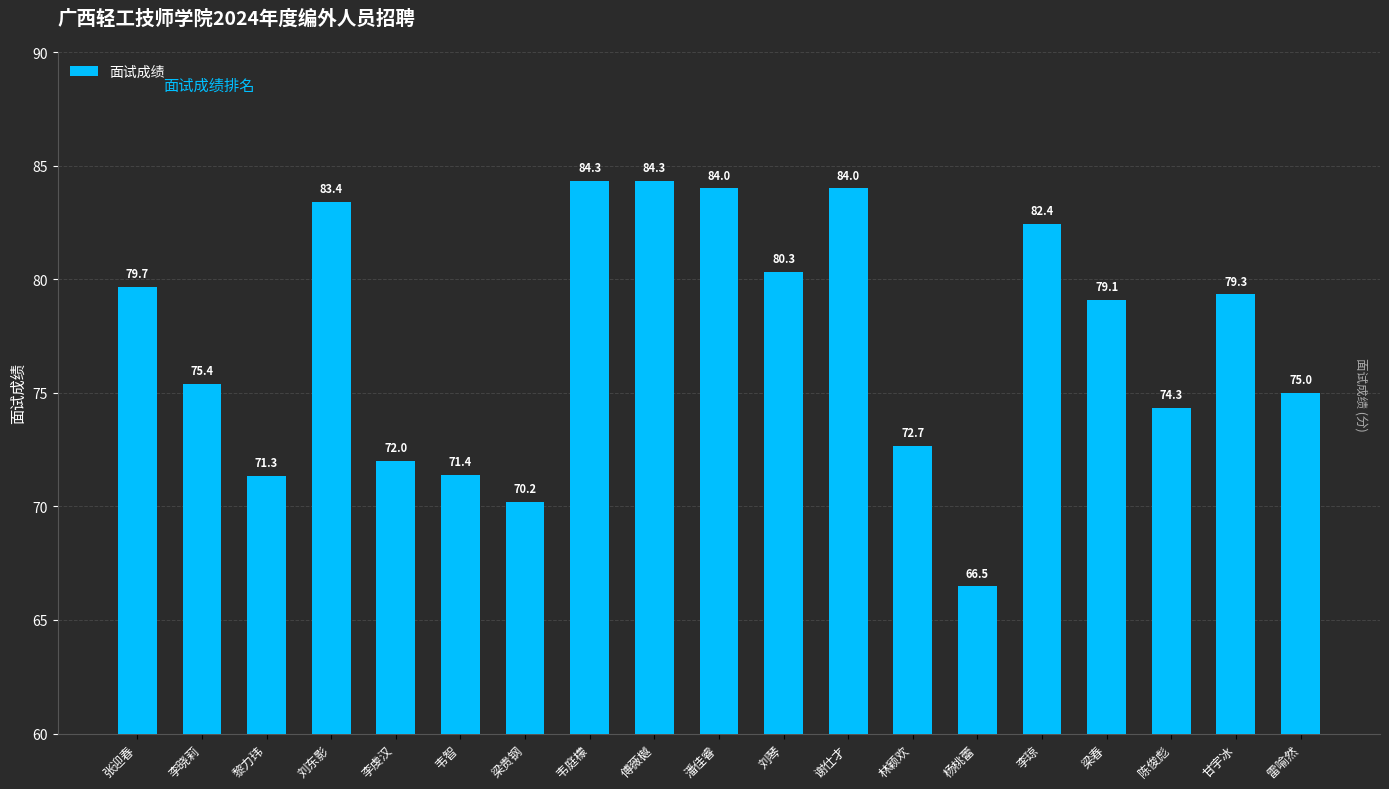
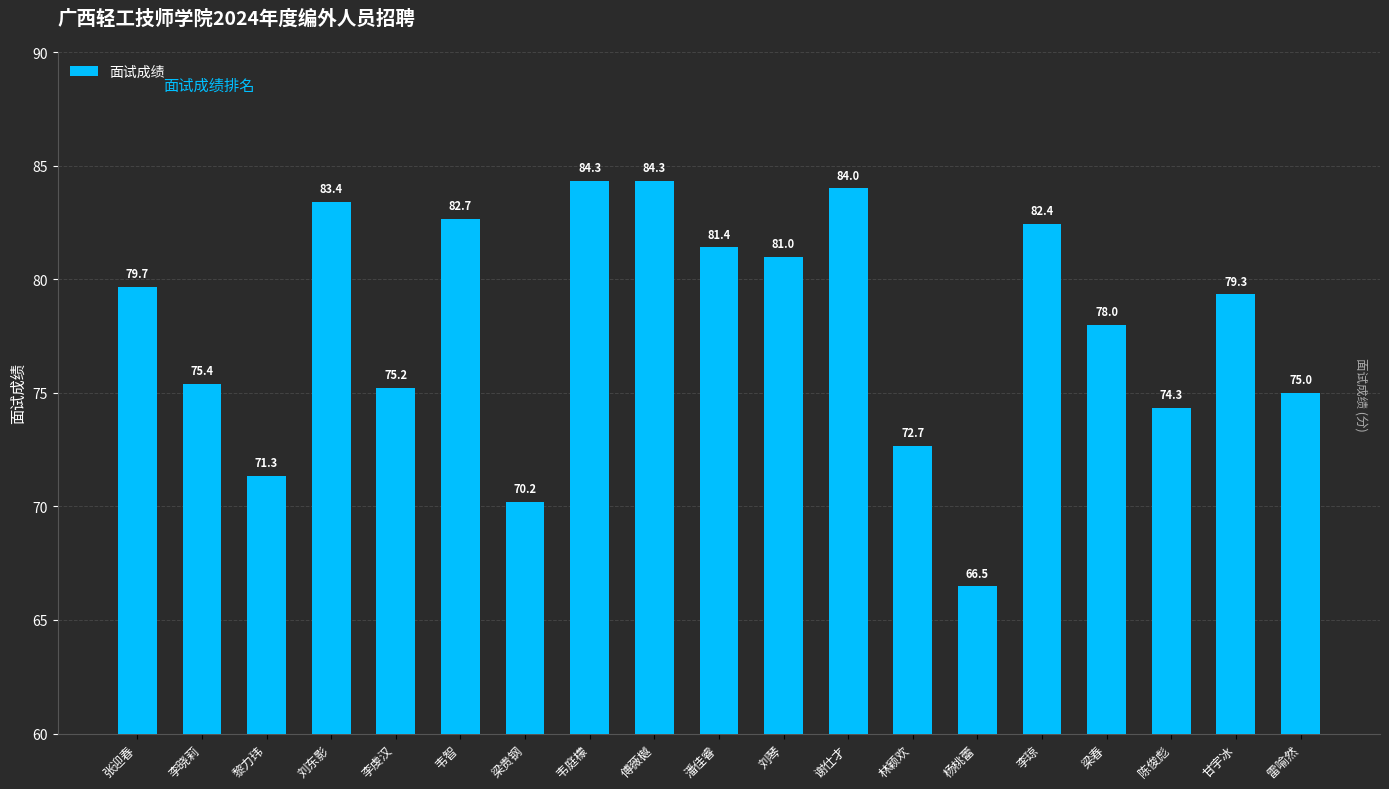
  {
    "张迎春": 79.7,
    "李晓莉": 75.4,
    "黎力玮": 71.3,
    "刘东影": 83.4,
-   "李虔汉": 72.0,
-   "韦智": 71.4,
+   "李虔汉": 75.2,
+   "韦智": 82.7,
    "梁贵钢": 70.2,
    "韦庭檬": 84.3,
    "傅薇樾": 84.3,
-   "潘佳睿": 84.0,
-   "刘琴": 80.3,
+   "潘佳睿": 81.4,
+   "刘琴": 81.0,
    "谢仕才": 84.0,
    "林颖欢": 72.7,
    "杨桃蕾": 66.5,
    "李琼": 82.4,
-   "梁春": 79.1,
+   "梁春": 78.0,
    "陈俊彪": 74.3,
    "甘宇冰": 79.3,
    "雷喻然": 75.0
  }
